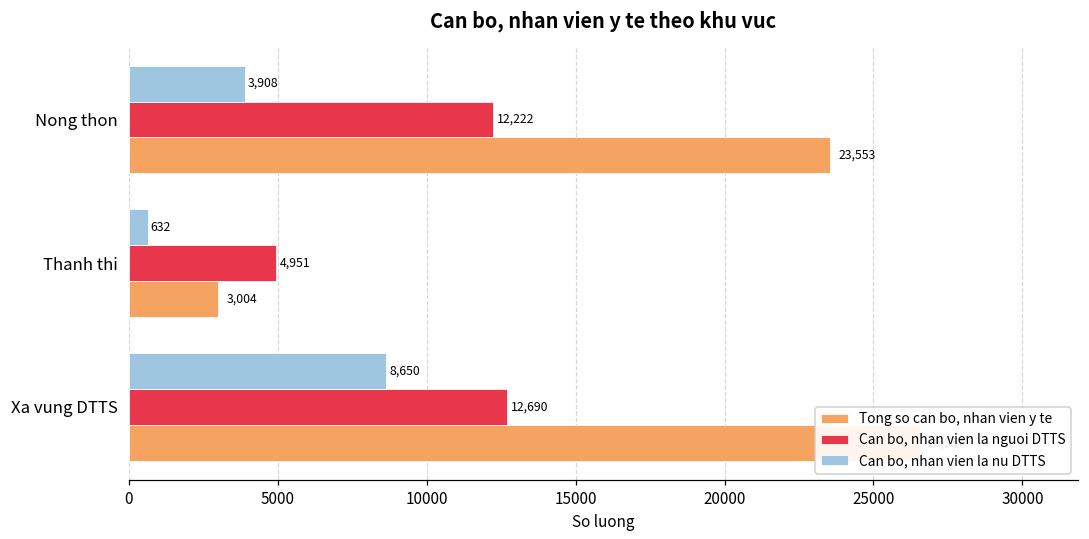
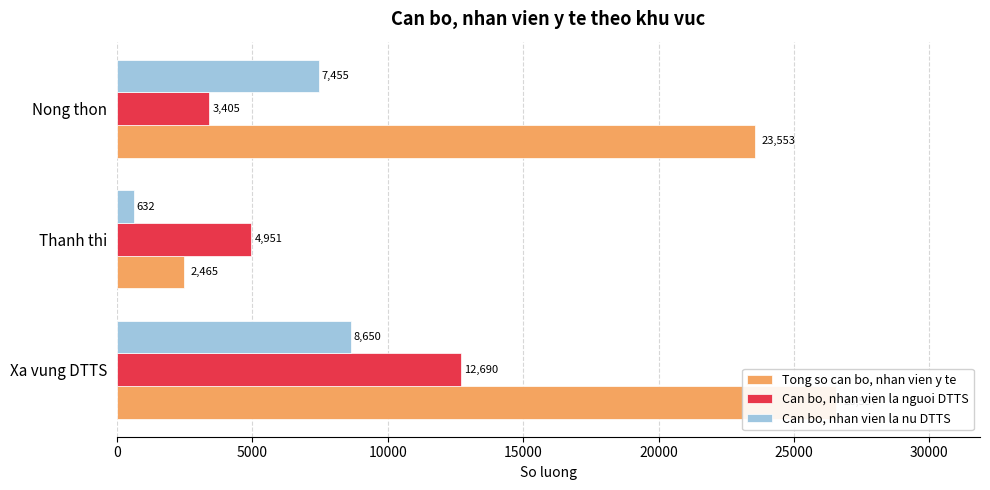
  {
    "Tong so can bo, nhan vien y te": {
      "Nong thon": "23,553",
-     "Thanh thi": "3,004"
+     "Thanh thi": "2,465"
    },
    "Can bo, nhan vien la nguoi DTTS": {
-     "Nong thon": "12,222",
+     "Nong thon": "3,405",
      "Thanh thi": "4,951",
      "Xa vung DTTS": "12,690"
    },
    "Can bo, nhan vien la nu DTTS": {
-     "Nong thon": "3,908",
+     "Nong thon": "7,455",
      "Thanh thi": "632",
      "Xa vung DTTS": "8,650"
    }
  }
